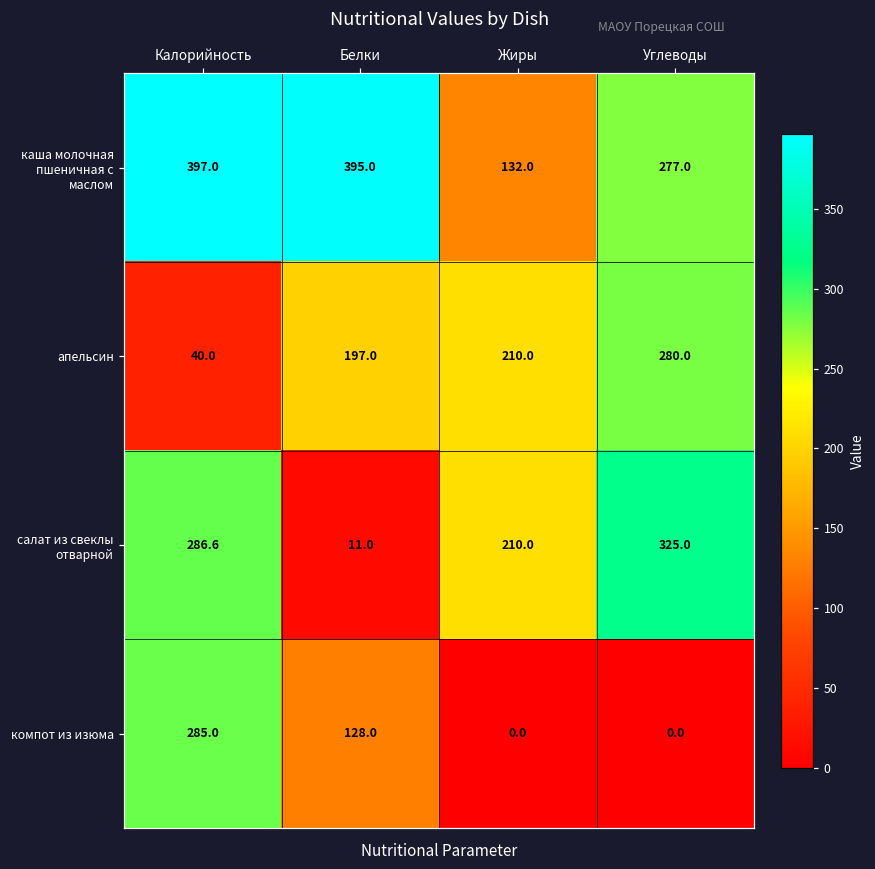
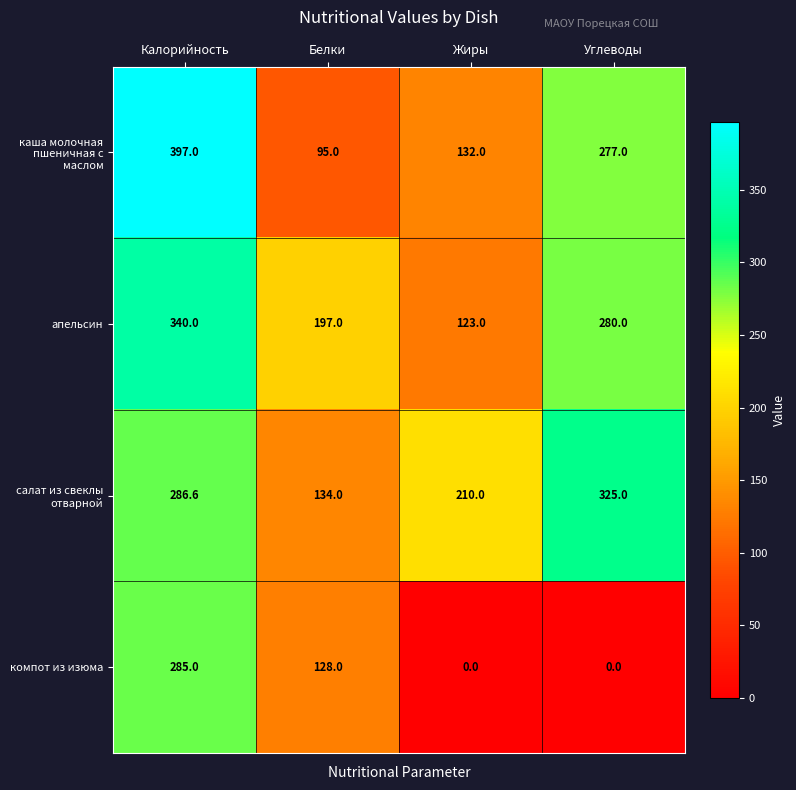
  {
    "каша молочная пшеничная с маслом": {
      "Калорийность": 397.0,
-     "Белки": 395.0,
+     "Белки": 95.0,
      "Жиры": 132.0,
      "Углеводы": 277.0
    },
    "апельсин": {
-     "Калорийность": 40.0,
+     "Калорийность": 340.0,
      "Белки": 197.0,
-     "Жиры": 210.0,
+     "Жиры": 123.0,
      "Углеводы": 280.0
    },
    "салат из свеклы отварной": {
      "Калорийность": 286.6,
-     "Белки": 11.0,
+     "Белки": 134.0,
      "Жиры": 210.0,
      "Углеводы": 325.0
    },
    "компот из изюма": {
      "Калорийность": 285.0,
      "Белки": 128.0,
      "Жиры": 0.0,
      "Углеводы": 0.0
    }
  }
